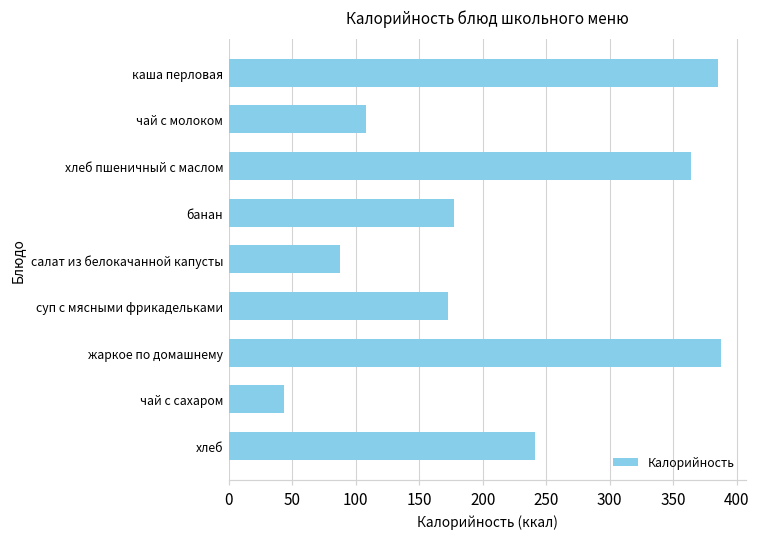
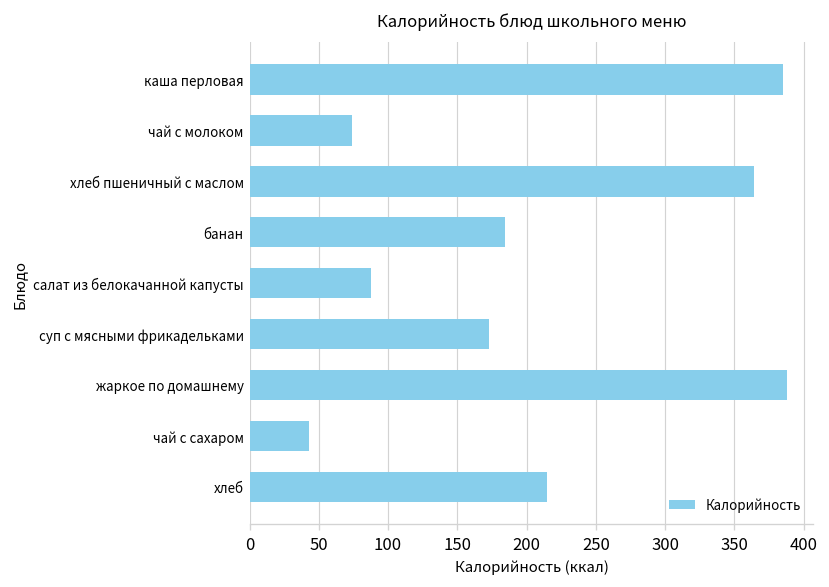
  {
    "каша перловая": 385,
-   "чай с молоком": 108,
+   "чай с молоком": 74,
    "хлеб пшеничный с маслом": 364,
-   "банан": 177,
+   "банан": 184,
    "салат из белокачанной капусты": 87,
    "суп с мясными фрикадельками": 173,
    "жаркое по домашнему": 388,
    "чай с сахаром": 43,
-   "хлеб": 241
+   "хлеб": 214
  }
